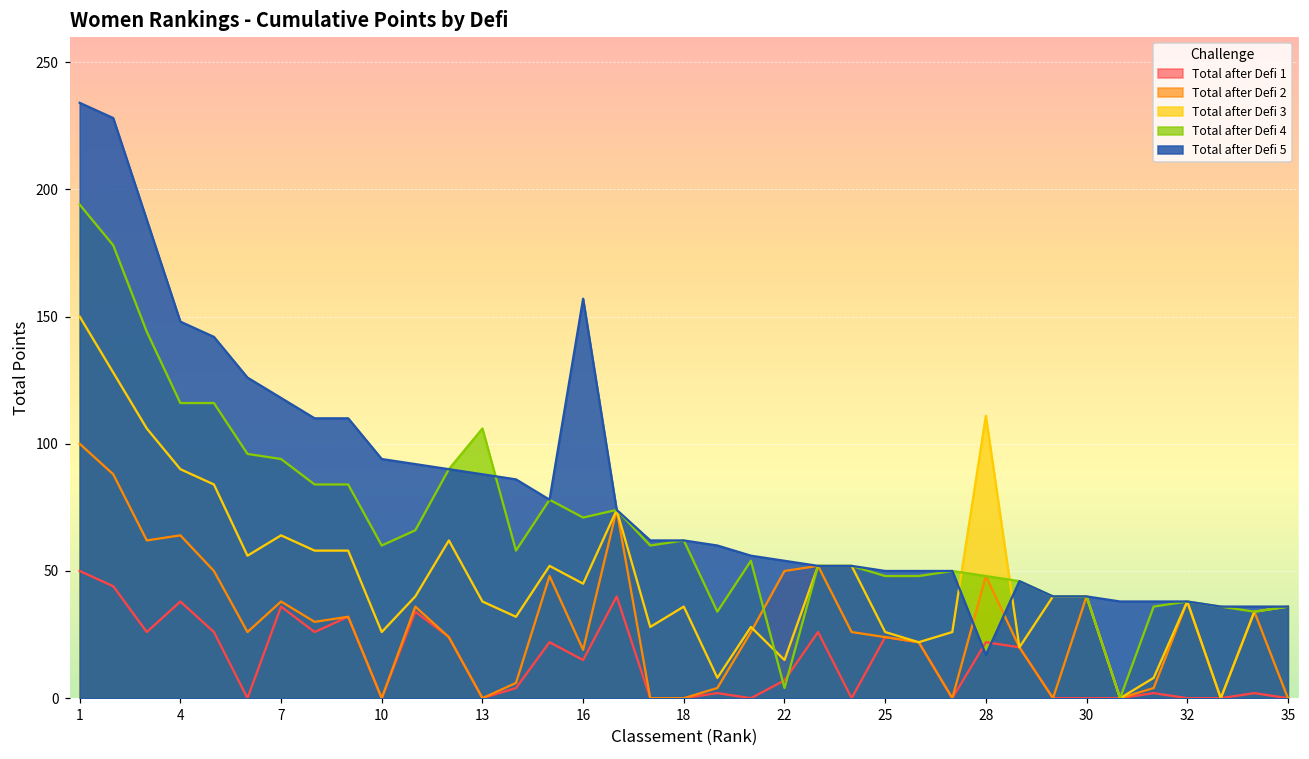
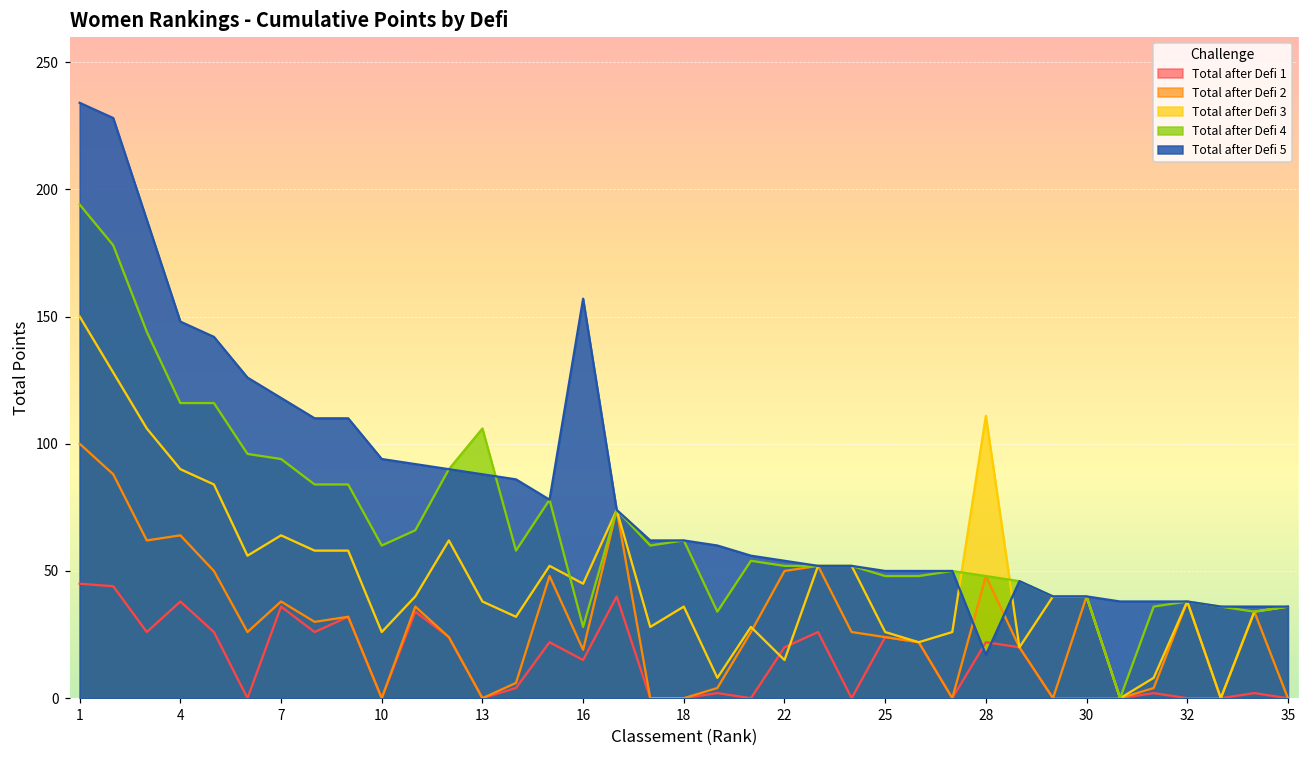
  {
    "Total after Defi 1": {
-     "1": 50,
+     "1": 45,
      "4": 38,
      "7": 36,
      "16": 15,
-     "22": 7,
+     "22": 20,
      "28": 22
    },
    "Total after Defi 2": {
      "1": 100,
      "4": 64,
      "7": 38,
      "16": 19,
      "22": 50
    },
    "Total after Defi 3": {
      "1": 150,
      "4": 90,
      "7": 64,
      "10": 26,
      "13": 38,
      "16": 45,
      "22": 15,
      "28": 111
    },
    "Total after Defi 4": {
      "1": 194,
      "4": 116,
      "7": 94,
      "10": 60,
      "13": 106,
-     "16": 71,
-     "22": 4
+     "16": 28,
+     "22": 52
    },
    "Total after Defi 5": {
      "1": 234,
      "4": 148,
      "7": 118,
      "10": 94,
      "13": 88,
      "16": 157,
      "22": 54,
      "28": 17
    }
  }
